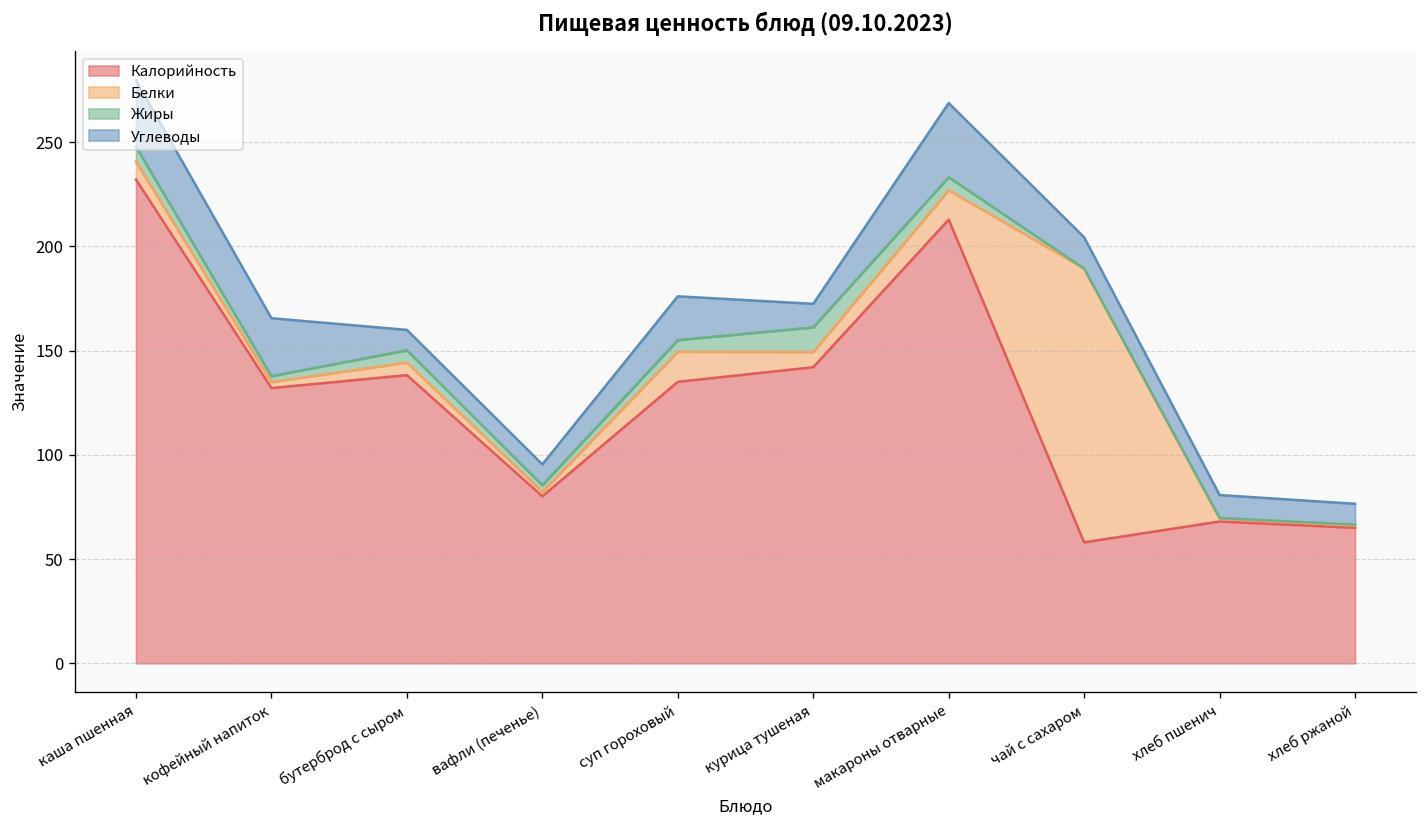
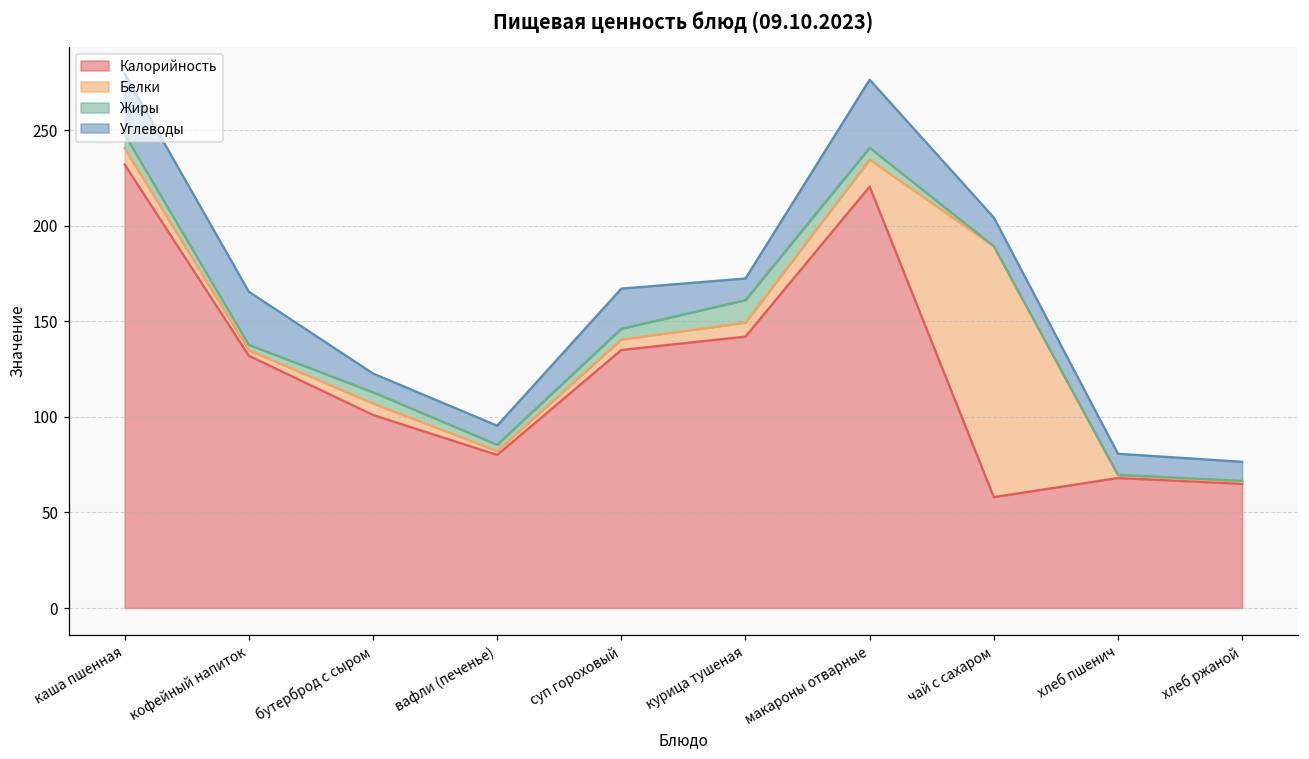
  {
    "Калорийность": {
      "каша пшенная": 232,
      "кофейный напиток": 132,
-     "бутерброд с сыром": 138,
+     "бутерброд с сыром": 101,
      "вафли (печенье)": 80,
      "суп гороховый": 135,
      "курица тушеная": 142,
-     "макароны отварные": 213,
+     "макароны отварные": 221,
      "чай с сахаром": 58,
      "хлеб пшенич": 68
    },
    "Белки": {
      "каша пшенная": 9,
      "кофейный напиток": 3,
      "бутерброд с сыром": 6,
      "вафли (печенье)": 2,
-     "суп гороховый": 14,
+     "суп гороховый": 6,
      "курица тушеная": 7,
      "макароны отварные": 14
    }
  }
